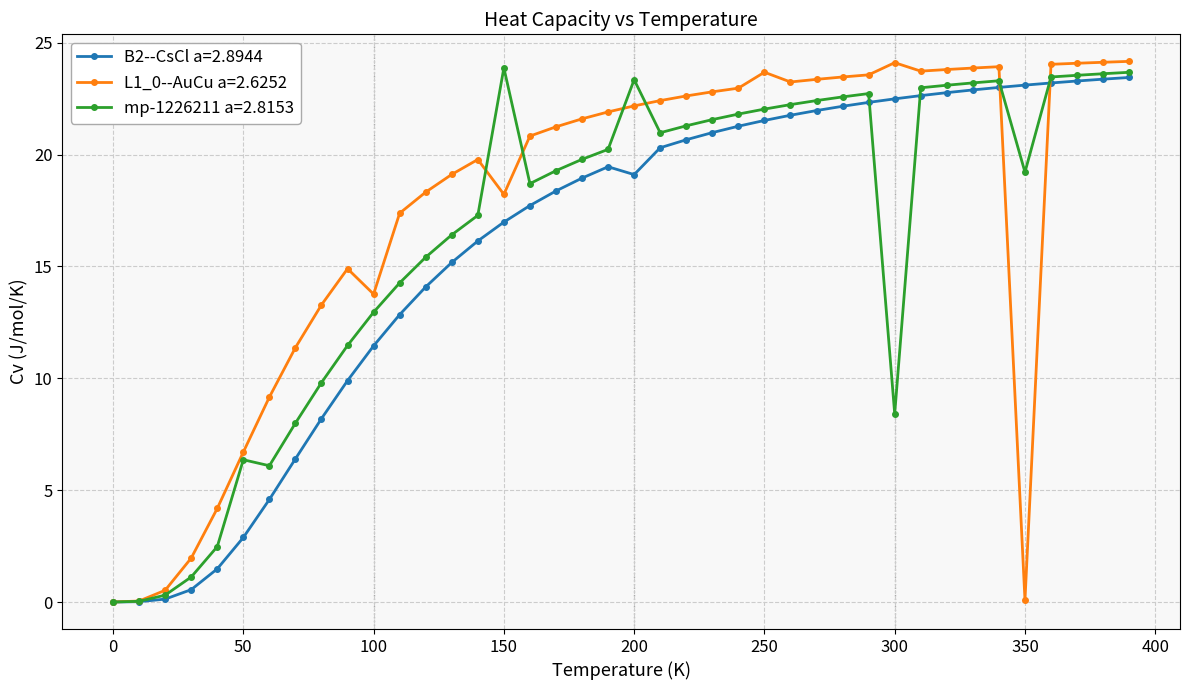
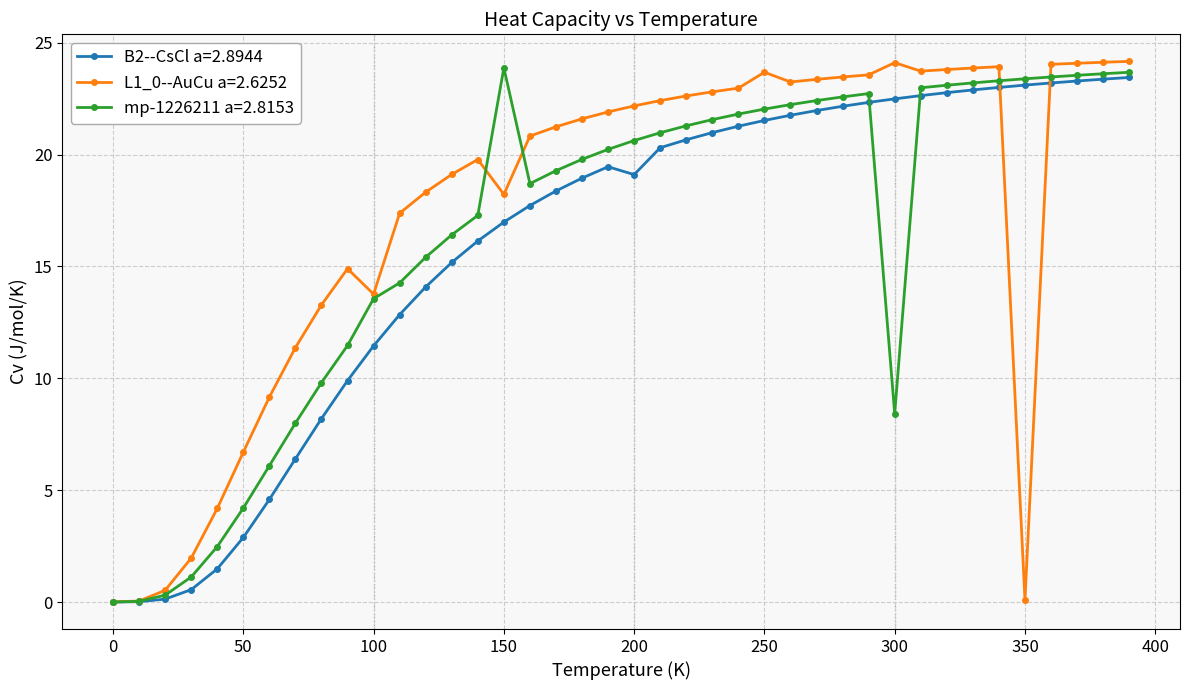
  {
    "B2--CsCl a=2.8944": {
      "50": 2.9,
      "100": 11.4,
      "150": 17.0,
      "200": 19.1,
      "250": 21.5,
      "300": 22.5,
      "350": 23.1
    },
    "L1_0--AuCu a=2.6252": {
      "50": 6.7,
      "100": 13.8,
      "150": 18.2,
      "200": 22.2,
      "250": 23.7,
      "300": 24.1,
      "350": 0.1
    },
    "mp-1226211 a=2.8153": {
-     "50": 6.4,
-     "100": 13.0,
+     "50": 4.2,
+     "100": 13.6,
      "150": 23.9,
-     "200": 23.3,
+     "200": 20.6,
      "250": 22.0,
      "300": 8.4,
-     "350": 19.2
+     "350": 23.4
    }
  }
